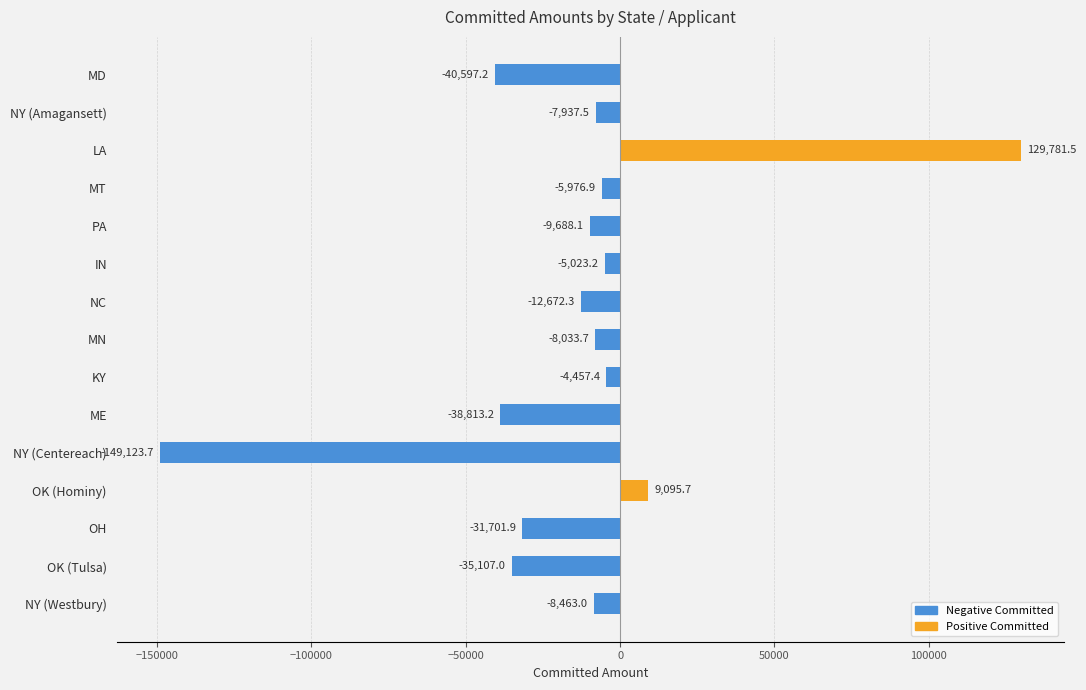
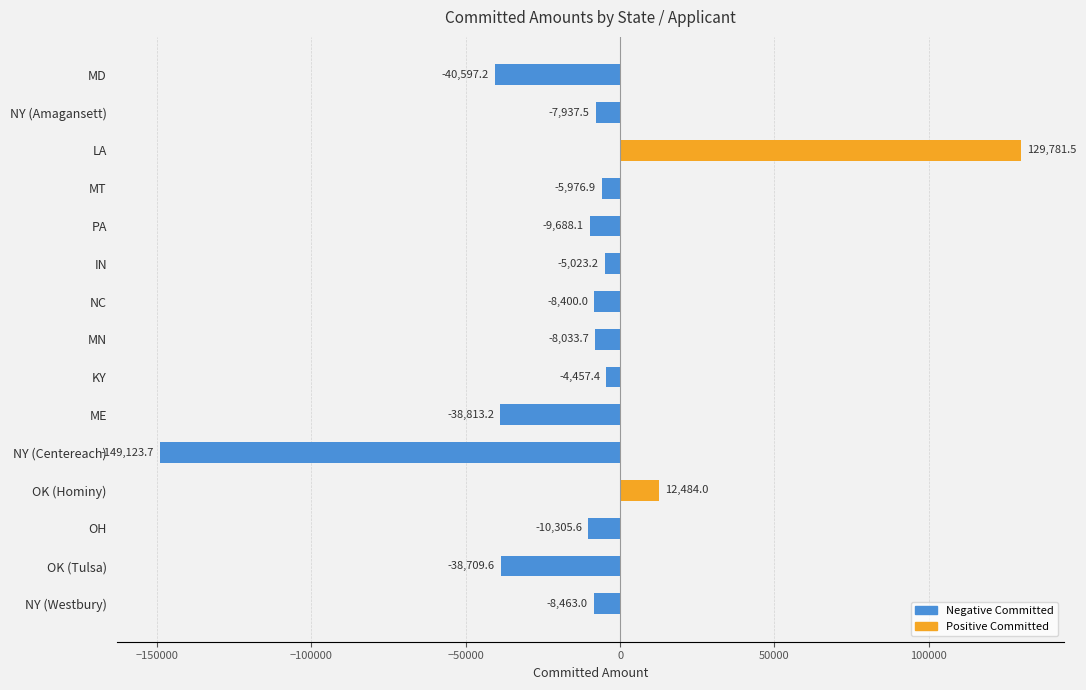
  {
    "MD": "-40,597.2",
    "NY (Amagansett)": "-7,937.5",
    "LA": "129,781.5",
    "MT": "-5,976.9",
    "PA": "-9,688.1",
    "IN": "-5,023.2",
-   "NC": "-12,672.3",
+   "NC": "-8,400.0",
    "MN": "-8,033.7",
    "KY": "-4,457.4",
    "ME": "-38,813.2",
    "NY (Centereach)": "-149,123.7",
-   "OK (Hominy)": "9,095.7",
-   "OH": "-31,701.9",
-   "OK (Tulsa)": "-35,107.0",
+   "OK (Hominy)": "12,484.0",
+   "OH": "-10,305.6",
+   "OK (Tulsa)": "-38,709.6",
    "NY (Westbury)": "-8,463.0"
  }
